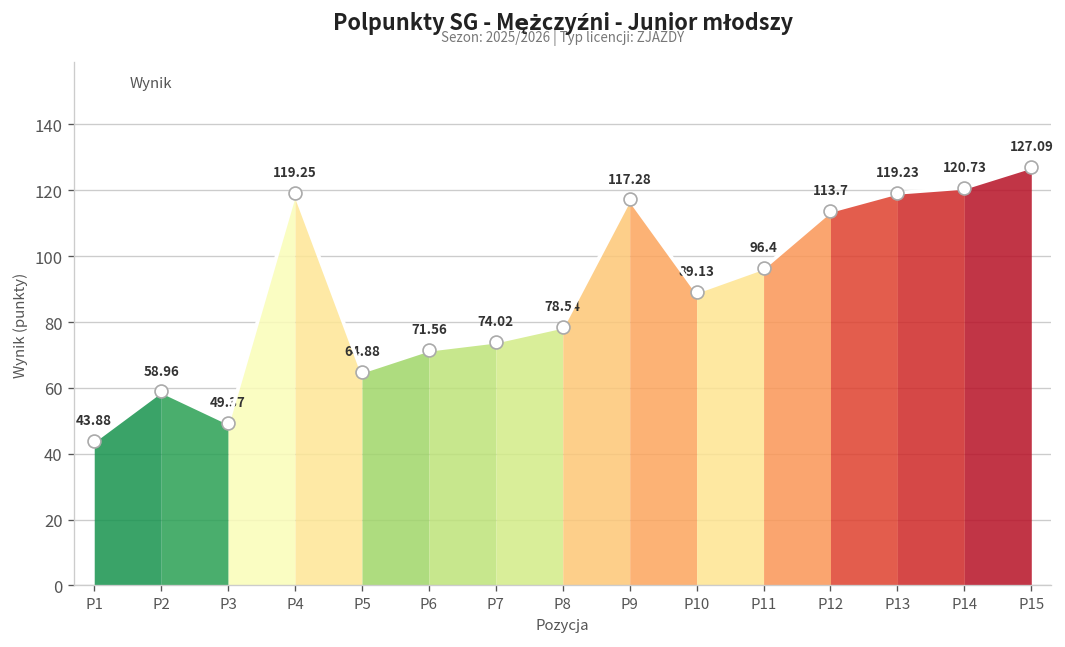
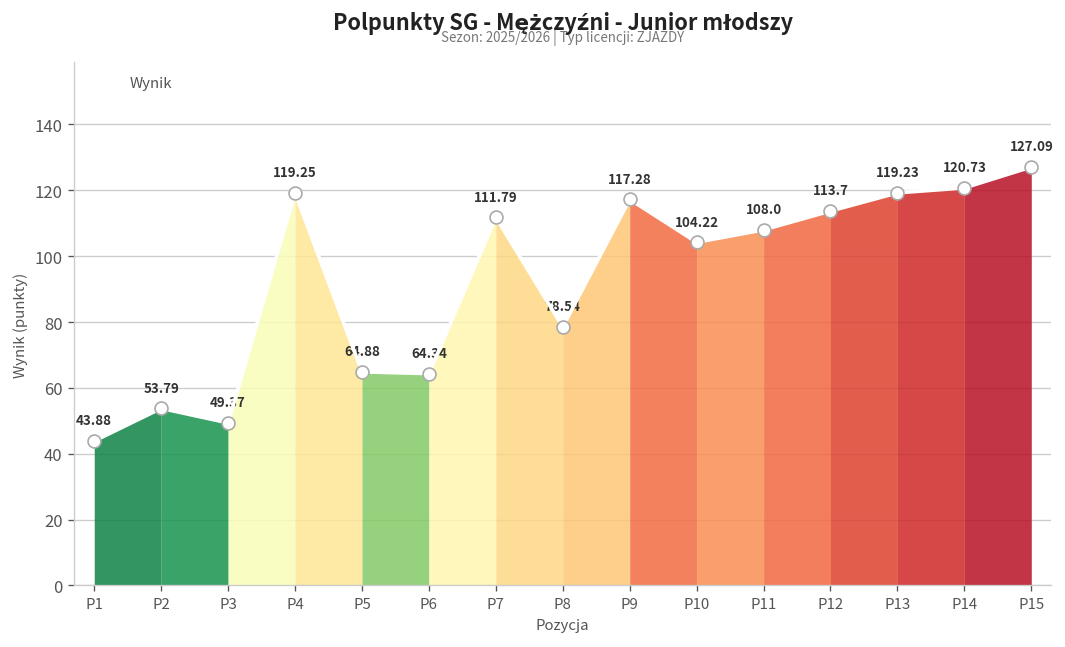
  {
    "Wynik": {
-     "P2": 58.96,
-     "P6": 71.56,
-     "P7": 74.02,
-     "P10": 89.13,
-     "P11": 96.4
+     "P2": 53.79,
+     "P6": 64.34,
+     "P7": 111.79,
+     "P10": 104.22,
+     "P11": 108.0
    }
  }
